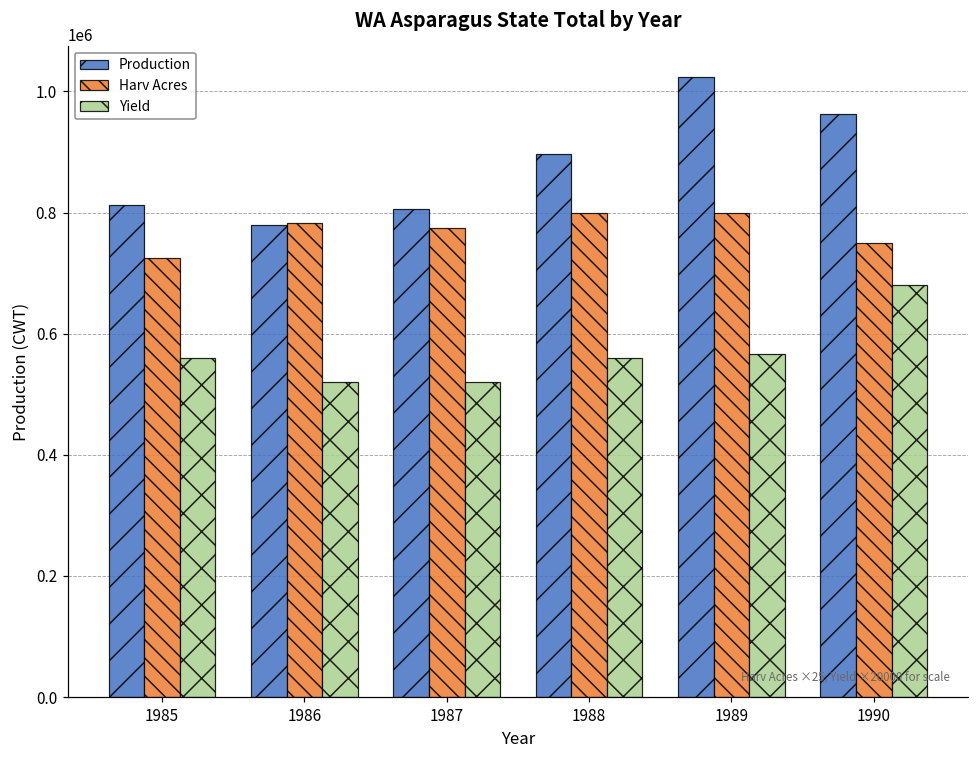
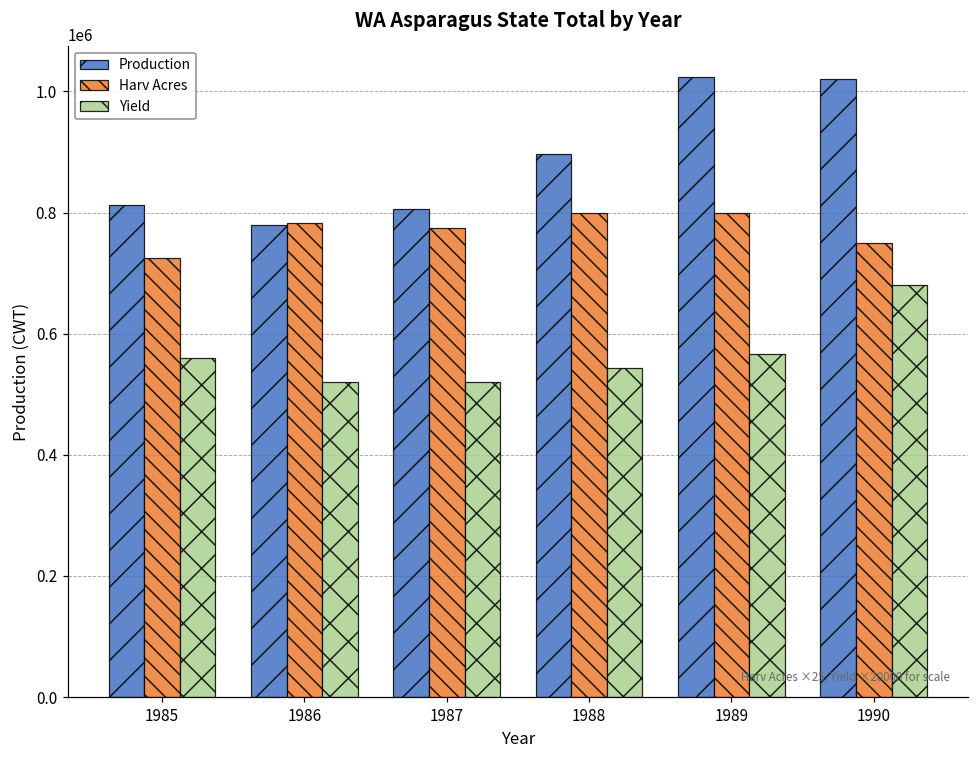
  {
    "Production": {
      "1985": 810000,
      "1986": 780000,
      "1987": 810000,
      "1988": 900000,
      "1989": 1020000,
-     "1990": 960000
+     "1990": 1020000
    },
    "Harv Acres": {
      "1985": 730000,
      "1986": 780000,
      "1987": 780000,
      "1988": 800000,
      "1989": 800000,
      "1990": 750000
    },
    "Yield": {
      "1985": 560000,
      "1986": 520000,
      "1987": 520000,
-     "1988": 560000,
+     "1988": 540000,
      "1989": 570000,
      "1990": 680000
    }
  }
